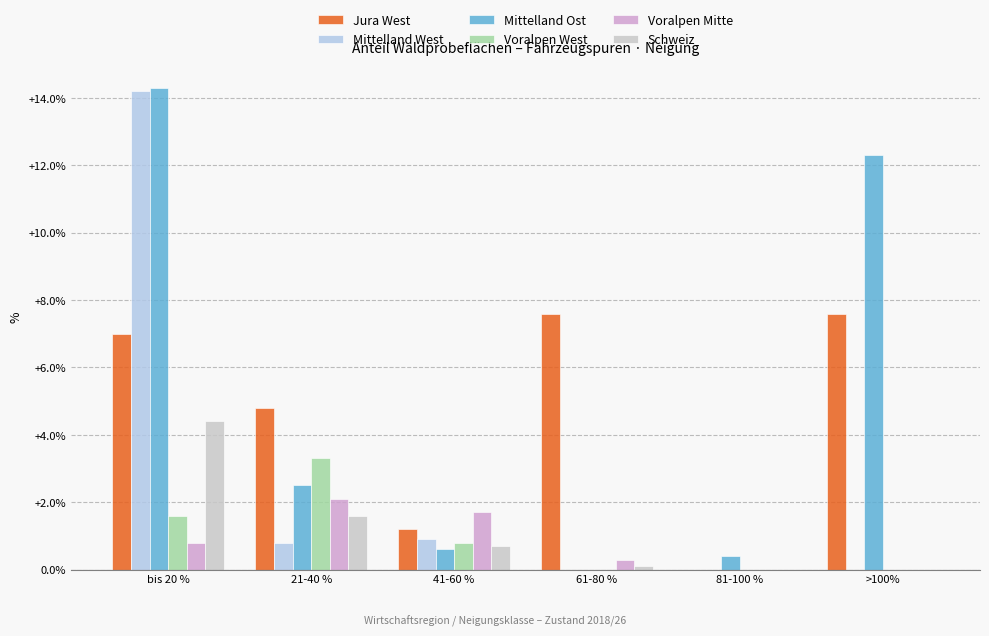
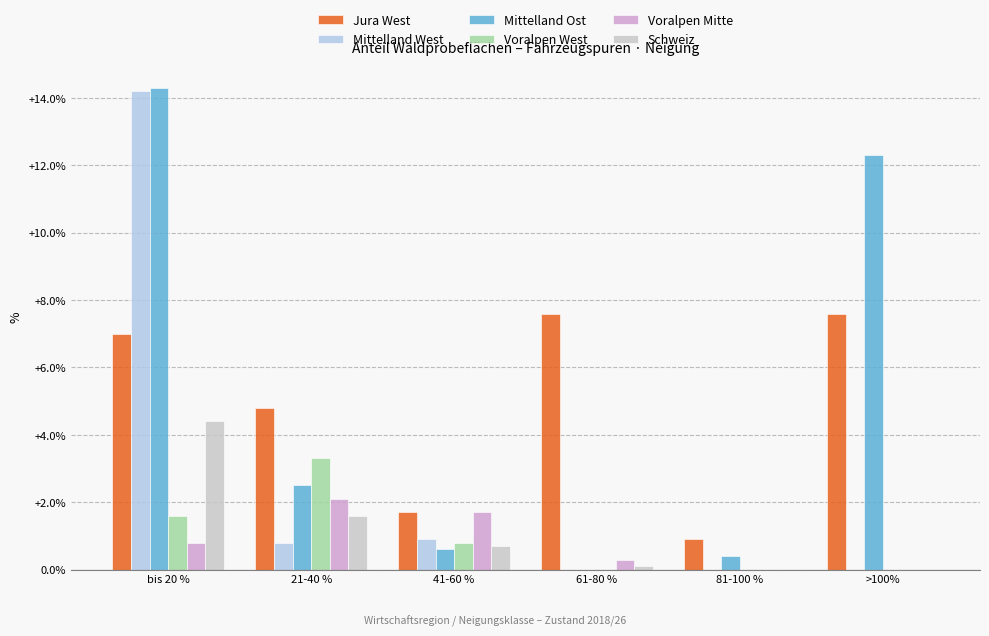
  {
    "Jura West": {
      "bis 20 %": "+7.0%",
      "21-40 %": "+4.8%",
-     "41-60 %": "+1.2%",
+     "41-60 %": "+1.7%",
      "61-80 %": "+7.6%",
-     "81-100 %": "+0.0%",
+     "81-100 %": "+0.9%",
      ">100%": "+7.6%"
    },
    "Mittelland Ost": {
      "bis 20 %": "+14.3%",
      "21-40 %": "+2.5%",
      "41-60 %": "+0.6%",
      "61-80 %": "+0.0%",
      "81-100 %": "+0.4%",
      ">100%": "+12.3%"
    }
  }
